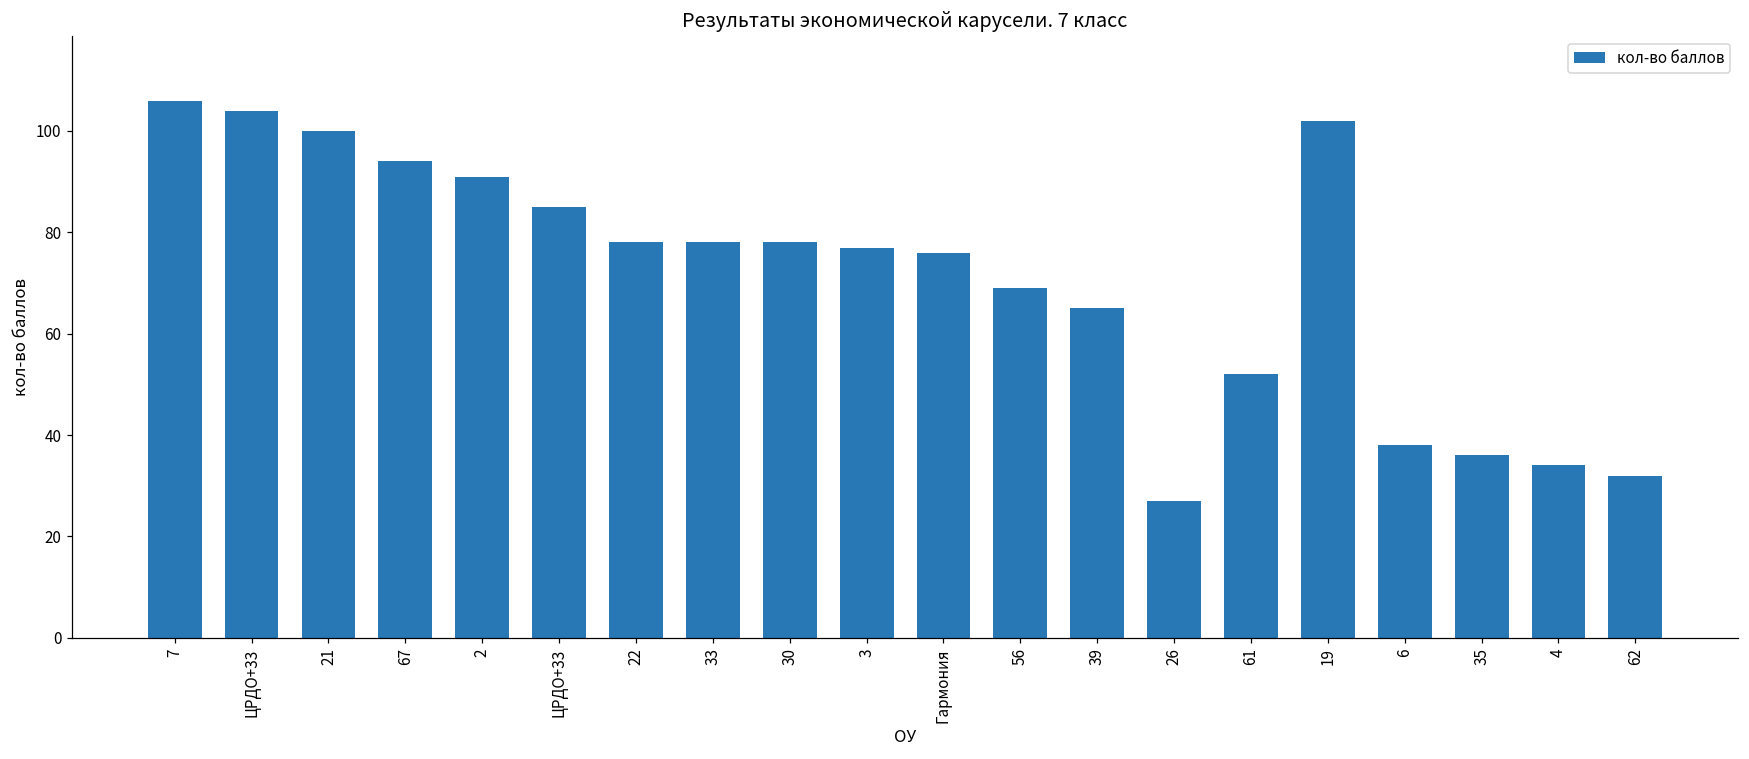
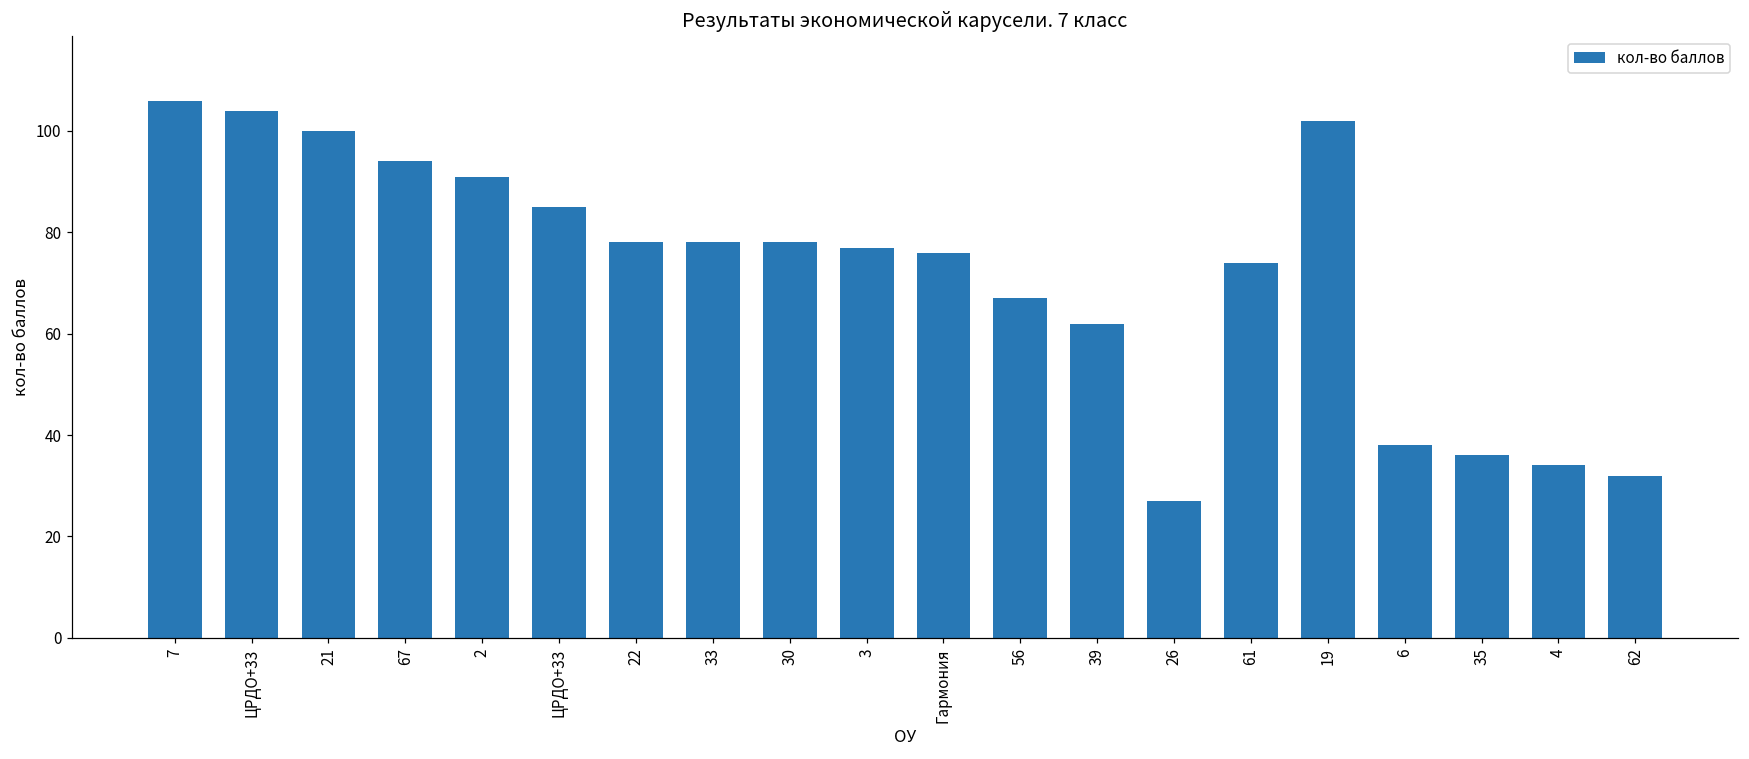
  {
    "7": 106,
    "21": 100,
    "67": 94,
    "2": 91,
    "22": 78,
    "33": 78,
    "30": 78,
    "3": 77,
    "Гармония": 76,
-   "56": 69,
-   "39": 65,
+   "56": 67,
+   "39": 62,
    "26": 27,
-   "61": 52,
+   "61": 74,
    "19": 102,
    "6": 38,
    "35": 36,
    "4": 34,
    "62": 32
  }
